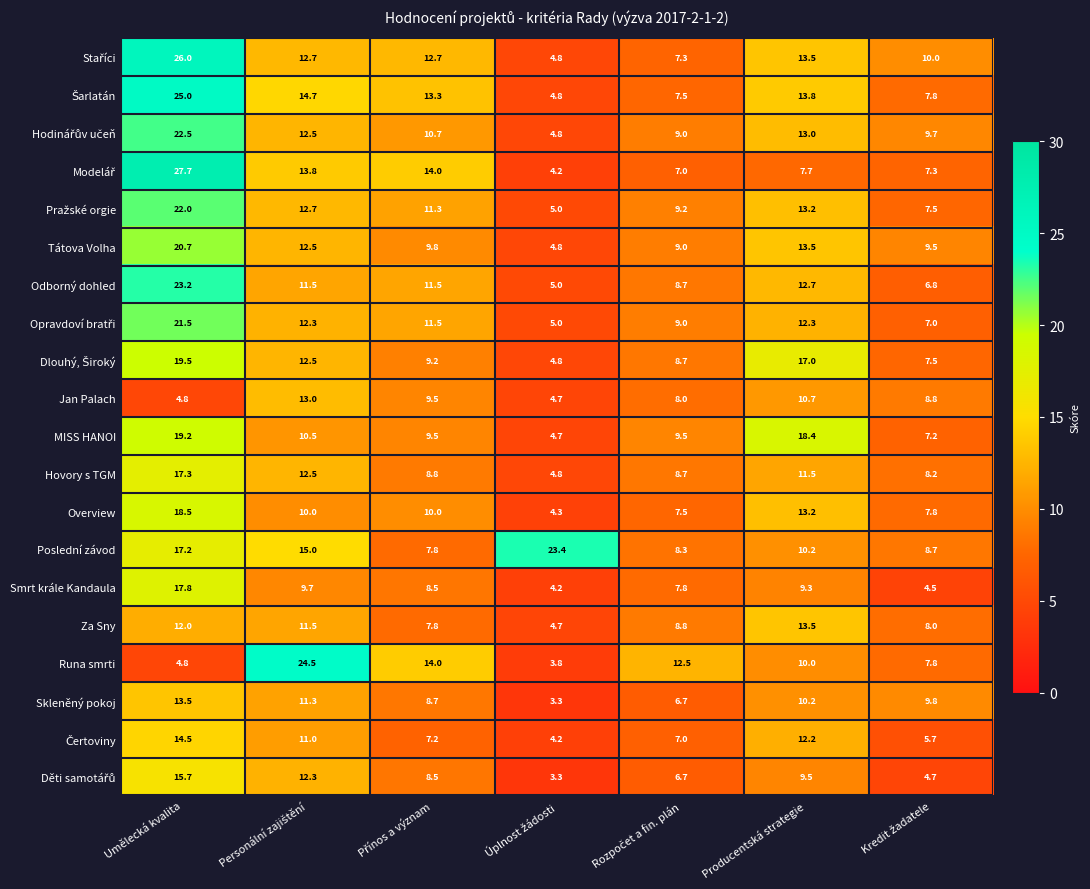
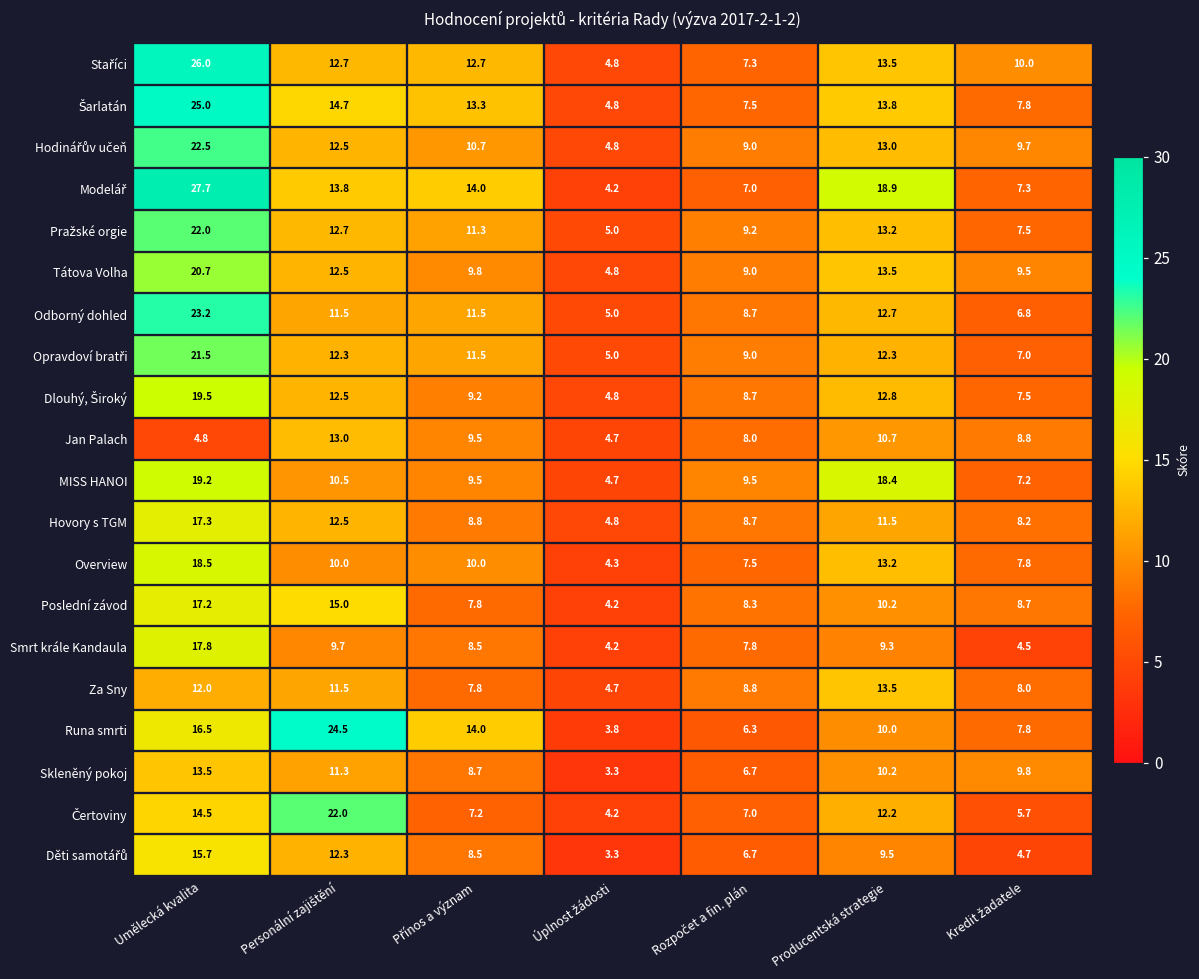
  {
    "Staříci": {
      "Umělecká kvalita": 26.0,
      "Personální zajištění": 12.7,
      "Přínos a význam": 12.7,
      "Úplnost žádosti": 4.8,
      "Rozpočet a fin. plán": 7.3,
      "Producentská strategie": 13.5,
      "Kredit žadatele": 10.0
    },
    "Šarlatán": {
      "Umělecká kvalita": 25.0,
      "Personální zajištění": 14.7,
      "Přínos a význam": 13.3,
      "Úplnost žádosti": 4.8,
      "Rozpočet a fin. plán": 7.5,
      "Producentská strategie": 13.8,
      "Kredit žadatele": 7.8
    },
    "Hodinářův učeň": {
      "Umělecká kvalita": 22.5,
      "Personální zajištění": 12.5,
      "Přínos a význam": 10.7,
      "Úplnost žádosti": 4.8,
      "Rozpočet a fin. plán": 9.0,
      "Producentská strategie": 13.0,
      "Kredit žadatele": 9.7
    },
    "Modelář": {
      "Umělecká kvalita": 27.7,
      "Personální zajištění": 13.8,
      "Přínos a význam": 14.0,
      "Úplnost žádosti": 4.2,
      "Rozpočet a fin. plán": 7.0,
-     "Producentská strategie": 7.7,
+     "Producentská strategie": 18.9,
      "Kredit žadatele": 7.3
    },
    "Pražské orgie": {
      "Umělecká kvalita": 22.0,
      "Personální zajištění": 12.7,
      "Přínos a význam": 11.3,
      "Úplnost žádosti": 5.0,
      "Rozpočet a fin. plán": 9.2,
      "Producentská strategie": 13.2,
      "Kredit žadatele": 7.5
    },
    "Tátova Volha": {
      "Umělecká kvalita": 20.7,
      "Personální zajištění": 12.5,
      "Přínos a význam": 9.8,
      "Úplnost žádosti": 4.8,
      "Rozpočet a fin. plán": 9.0,
      "Producentská strategie": 13.5,
      "Kredit žadatele": 9.5
    },
    "Odborný dohled": {
      "Umělecká kvalita": 23.2,
      "Personální zajištění": 11.5,
      "Přínos a význam": 11.5,
      "Úplnost žádosti": 5.0,
      "Rozpočet a fin. plán": 8.7,
      "Producentská strategie": 12.7,
      "Kredit žadatele": 6.8
    },
    "Opravdoví bratři": {
      "Umělecká kvalita": 21.5,
      "Personální zajištění": 12.3,
      "Přínos a význam": 11.5,
      "Úplnost žádosti": 5.0,
      "Rozpočet a fin. plán": 9.0,
      "Producentská strategie": 12.3,
      "Kredit žadatele": 7.0
    },
    "Dlouhý, Široký": {
      "Umělecká kvalita": 19.5,
      "Personální zajištění": 12.5,
      "Přínos a význam": 9.2,
      "Úplnost žádosti": 4.8,
      "Rozpočet a fin. plán": 8.7,
-     "Producentská strategie": 17.0,
+     "Producentská strategie": 12.8,
      "Kredit žadatele": 7.5
    },
    "Jan Palach": {
      "Umělecká kvalita": 4.8,
      "Personální zajištění": 13.0,
      "Přínos a význam": 9.5,
      "Úplnost žádosti": 4.7,
      "Rozpočet a fin. plán": 8.0,
      "Producentská strategie": 10.7,
      "Kredit žadatele": 8.8
    },
    "MISS HANOI": {
      "Umělecká kvalita": 19.2,
      "Personální zajištění": 10.5,
      "Přínos a význam": 9.5,
      "Úplnost žádosti": 4.7,
      "Rozpočet a fin. plán": 9.5,
      "Producentská strategie": 18.4,
      "Kredit žadatele": 7.2
    },
    "Hovory s TGM": {
      "Umělecká kvalita": 17.3,
      "Personální zajištění": 12.5,
      "Přínos a význam": 8.8,
      "Úplnost žádosti": 4.8,
      "Rozpočet a fin. plán": 8.7,
      "Producentská strategie": 11.5,
      "Kredit žadatele": 8.2
    },
    "Overview": {
      "Umělecká kvalita": 18.5,
      "Personální zajištění": 10.0,
      "Přínos a význam": 10.0,
      "Úplnost žádosti": 4.3,
      "Rozpočet a fin. plán": 7.5,
      "Producentská strategie": 13.2,
      "Kredit žadatele": 7.8
    },
    "Poslední závod": {
      "Umělecká kvalita": 17.2,
      "Personální zajištění": 15.0,
      "Přínos a význam": 7.8,
-     "Úplnost žádosti": 23.4,
+     "Úplnost žádosti": 4.2,
      "Rozpočet a fin. plán": 8.3,
      "Producentská strategie": 10.2,
      "Kredit žadatele": 8.7
    },
    "Smrt krále Kandaula": {
      "Umělecká kvalita": 17.8,
      "Personální zajištění": 9.7,
      "Přínos a význam": 8.5,
      "Úplnost žádosti": 4.2,
      "Rozpočet a fin. plán": 7.8,
      "Producentská strategie": 9.3,
      "Kredit žadatele": 4.5
    },
    "Za Sny": {
      "Umělecká kvalita": 12.0,
      "Personální zajištění": 11.5,
      "Přínos a význam": 7.8,
      "Úplnost žádosti": 4.7,
      "Rozpočet a fin. plán": 8.8,
      "Producentská strategie": 13.5,
      "Kredit žadatele": 8.0
    },
    "Runa smrti": {
-     "Umělecká kvalita": 4.8,
+     "Umělecká kvalita": 16.5,
      "Personální zajištění": 24.5,
      "Přínos a význam": 14.0,
      "Úplnost žádosti": 3.8,
-     "Rozpočet a fin. plán": 12.5,
+     "Rozpočet a fin. plán": 6.3,
      "Producentská strategie": 10.0,
      "Kredit žadatele": 7.8
    },
    "Skleněný pokoj": {
      "Umělecká kvalita": 13.5,
      "Personální zajištění": 11.3,
      "Přínos a význam": 8.7,
      "Úplnost žádosti": 3.3,
      "Rozpočet a fin. plán": 6.7,
      "Producentská strategie": 10.2,
      "Kredit žadatele": 9.8
    },
    "Čertoviny": {
      "Umělecká kvalita": 14.5,
-     "Personální zajištění": 11.0,
+     "Personální zajištění": 22.0,
      "Přínos a význam": 7.2,
      "Úplnost žádosti": 4.2,
      "Rozpočet a fin. plán": 7.0,
      "Producentská strategie": 12.2,
      "Kredit žadatele": 5.7
    },
    "Děti samotářů": {
      "Umělecká kvalita": 15.7,
      "Personální zajištění": 12.3,
      "Přínos a význam": 8.5,
      "Úplnost žádosti": 3.3,
      "Rozpočet a fin. plán": 6.7,
      "Producentská strategie": 9.5,
      "Kredit žadatele": 4.7
    }
  }
